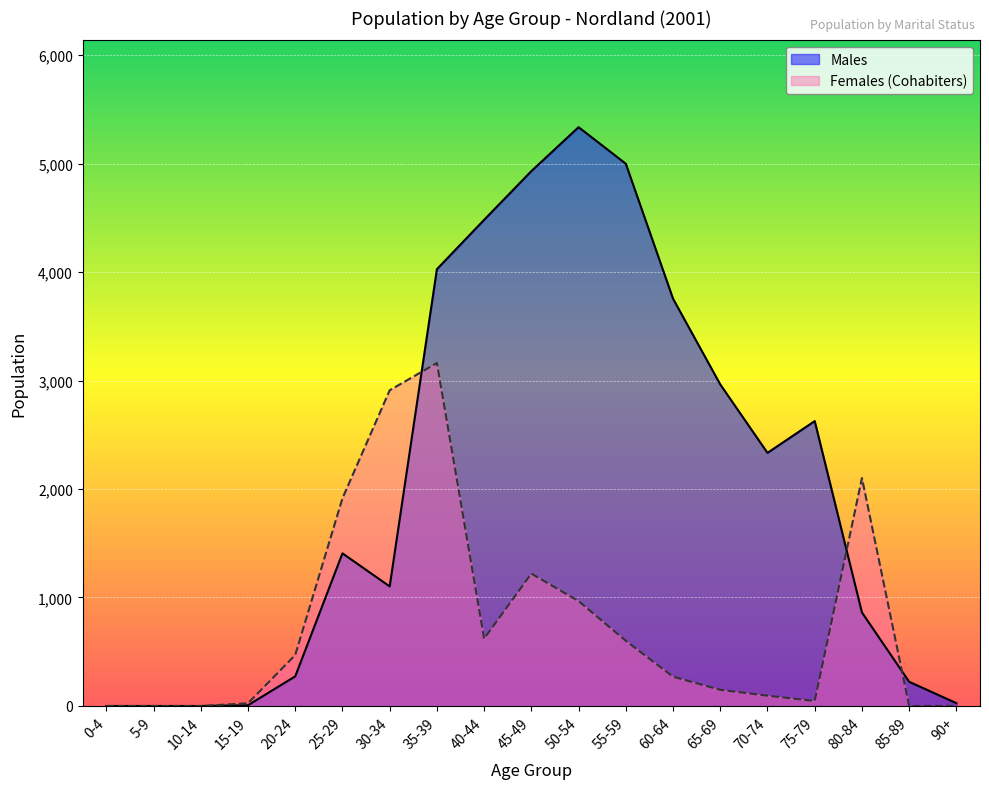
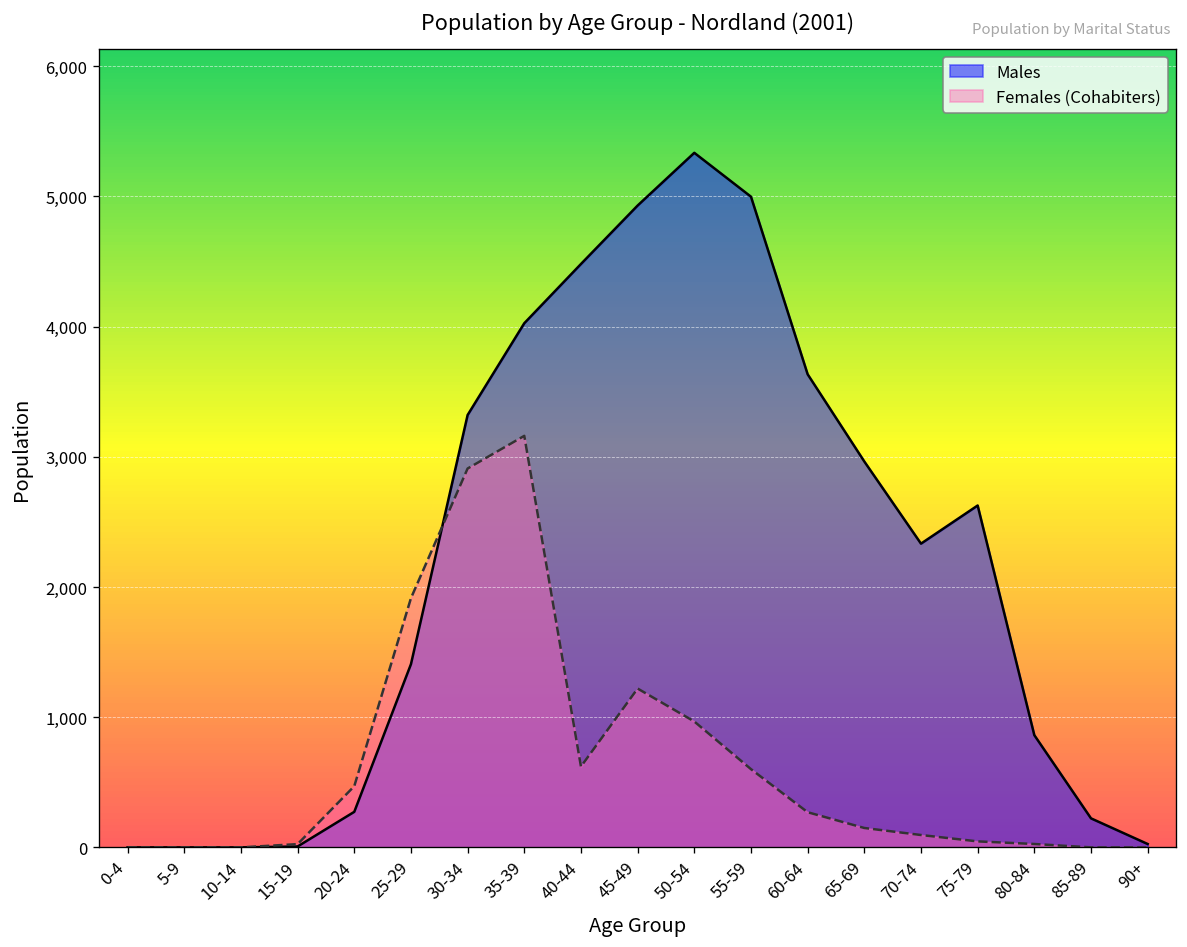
  {
    "Males": {
      "20-24": "270",
      "25-29": "1,410",
-     "30-34": "1,100",
+     "30-34": "3,320",
      "35-39": "4,030",
      "40-44": "4,480",
      "45-49": "4,930",
      "50-54": "5,340",
      "55-59": "5,000",
-     "60-64": "3,750",
+     "60-64": "3,630",
      "65-69": "2,960",
      "70-74": "2,330",
      "75-79": "2,630",
      "80-84": "860",
      "85-89": "220",
      "90+": "30"
    },
    "Females (Cohabiters)": {
      "20-24": "470",
      "25-29": "1,910",
      "30-34": "2,910",
      "35-39": "3,160",
      "40-44": "620",
      "45-49": "1,220",
      "50-54": "970",
      "55-59": "600",
      "60-64": "270",
      "65-69": "150",
      "70-74": "100",
      "75-79": "50",
-     "80-84": "2,100",
+     "80-84": "30",
      "85-89": "0",
      "90+": "0"
    }
  }
